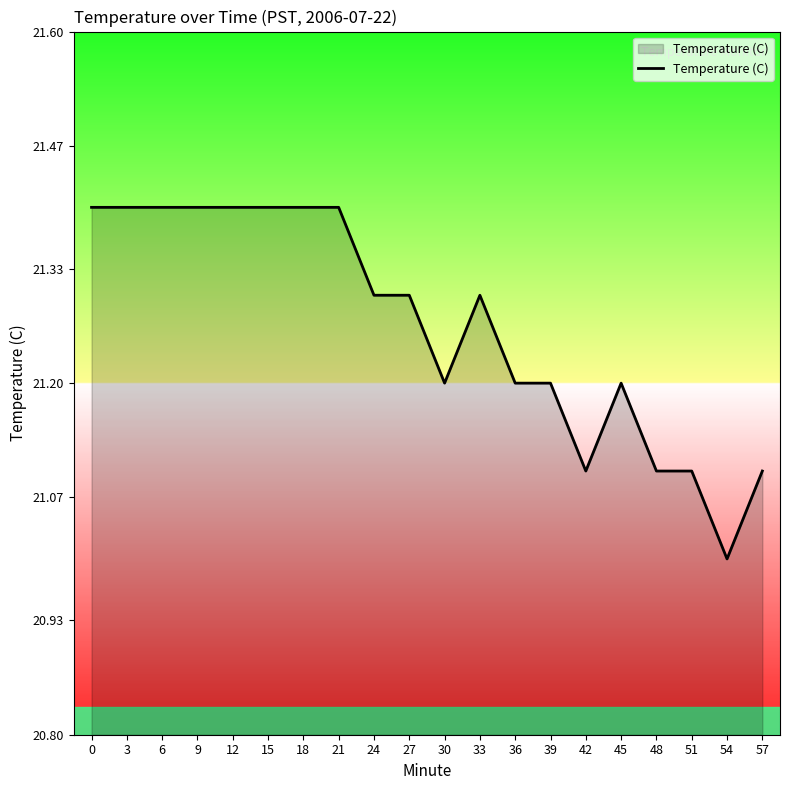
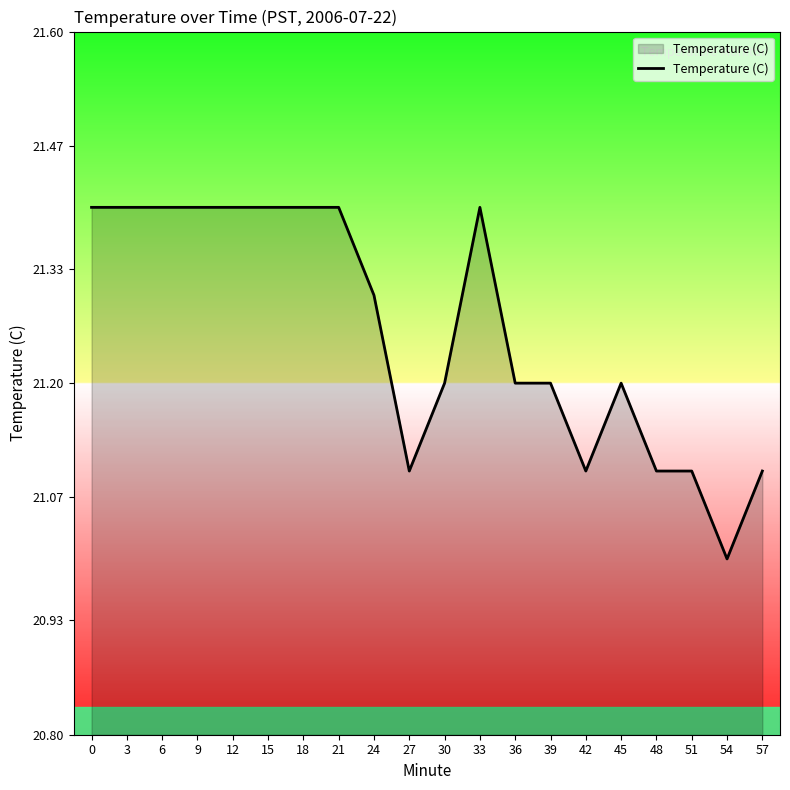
  {
    "0": 21.4,
    "3": 21.4,
    "6": 21.4,
    "9": 21.4,
    "12": 21.4,
    "15": 21.4,
    "18": 21.4,
    "21": 21.4,
    "24": 21.3,
-   "27": 21.3,
+   "27": 21.1,
    "30": 21.2,
-   "33": 21.3,
+   "33": 21.4,
    "36": 21.2,
    "39": 21.2,
    "42": 21.1,
    "45": 21.2,
    "48": 21.1,
    "51": 21.1,
    "54": 21.0,
    "57": 21.1
  }
